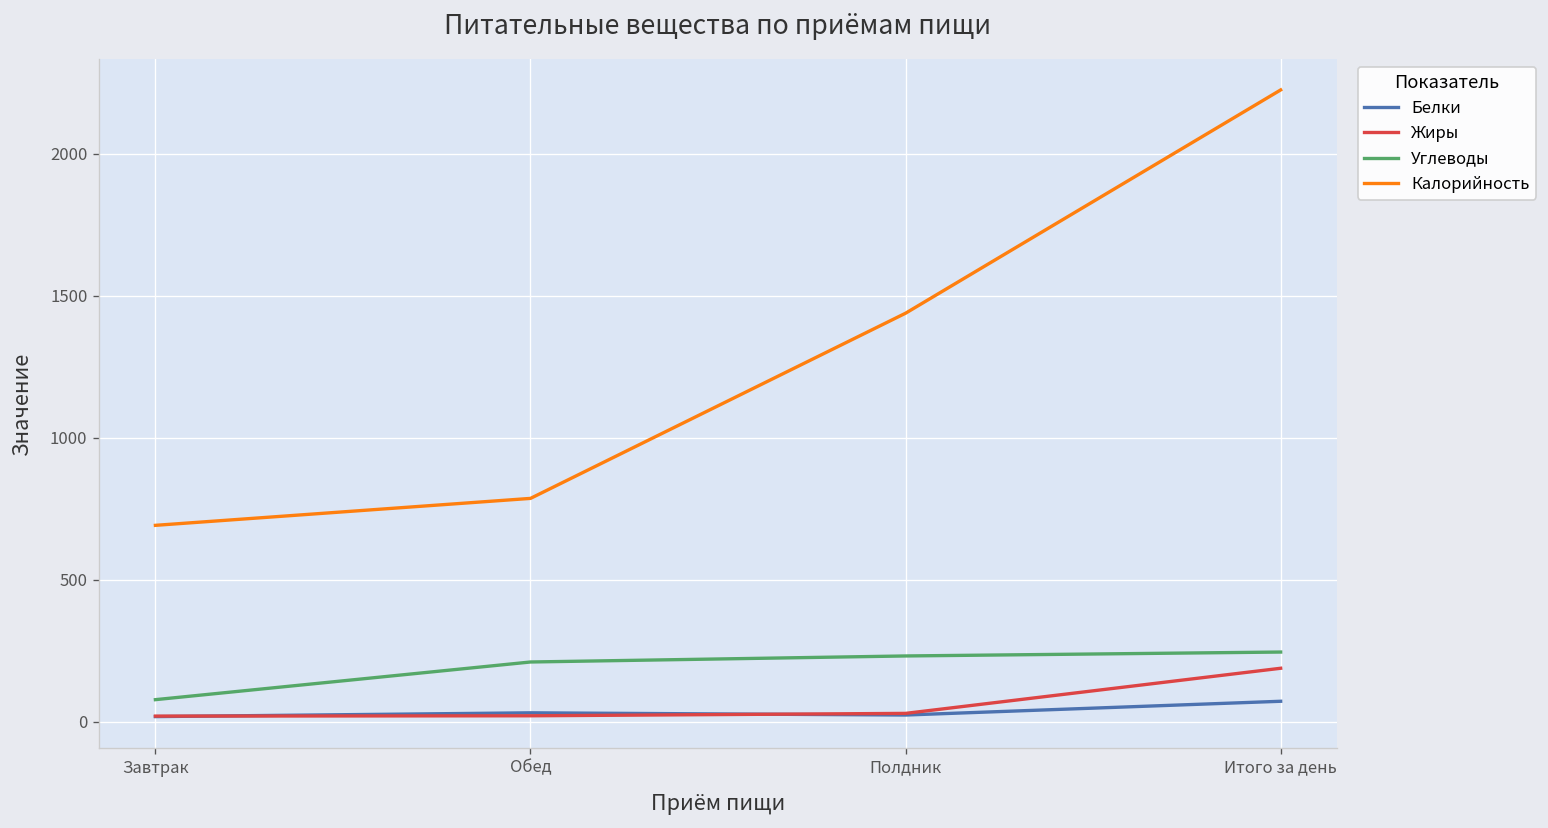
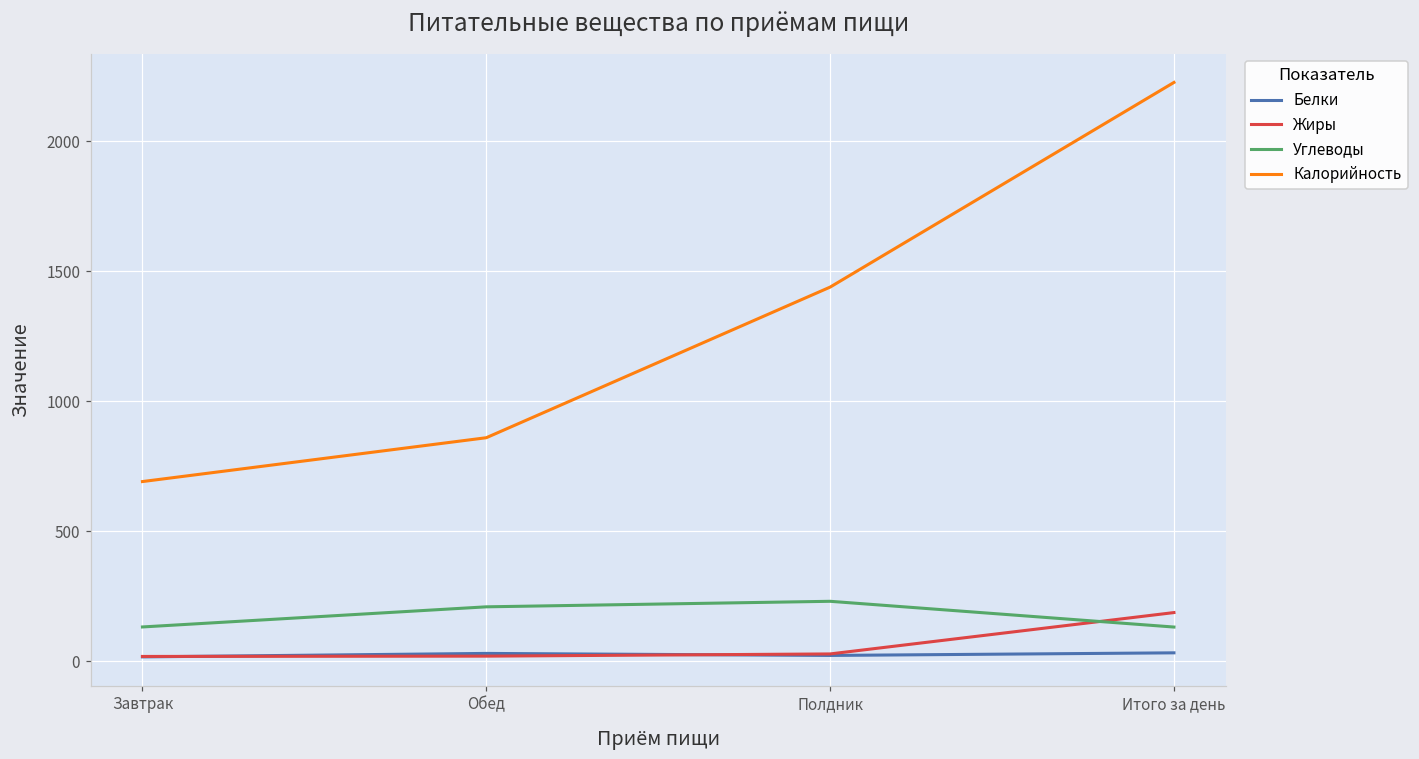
  {
    "Белки": {
-     "Итого за день": 70
+     "Итого за день": 30
    },
    "Жиры": {
      "Итого за день": 190
    },
    "Углеводы": {
-     "Завтрак": 80,
+     "Завтрак": 130,
      "Обед": 210,
      "Полдник": 230,
-     "Итого за день": 250
+     "Итого за день": 130
    },
    "Калорийность": {
      "Завтрак": 690,
-     "Обед": 790,
+     "Обед": 860,
      "Полдник": 1440,
      "Итого за день": 2230
    }
  }
